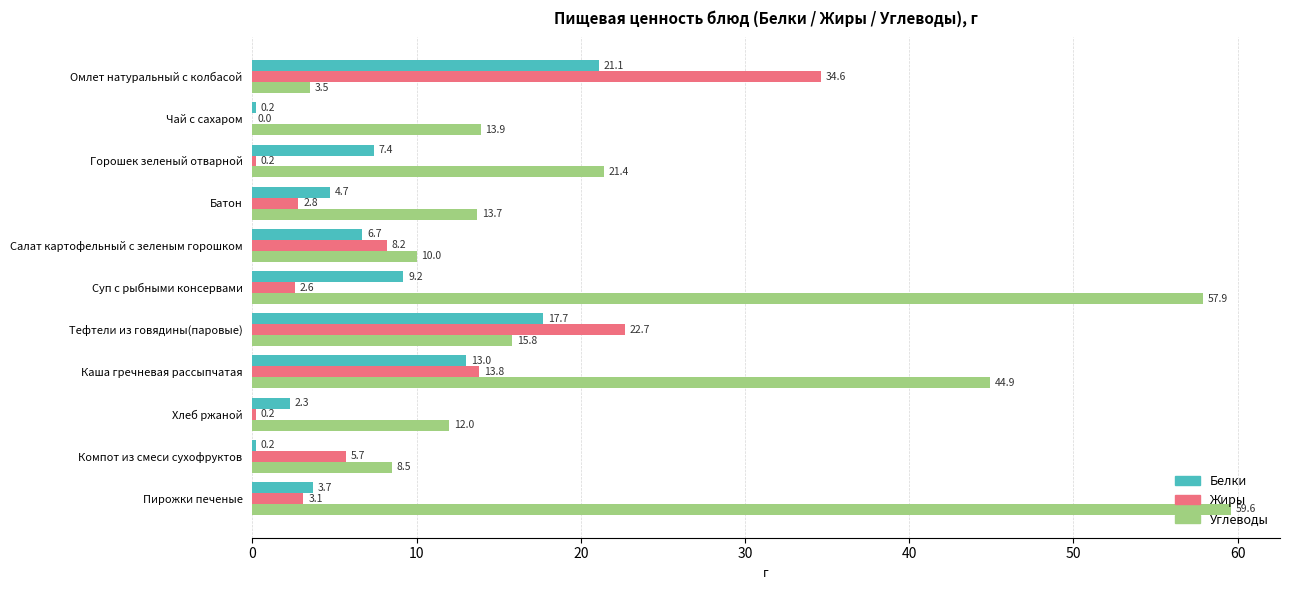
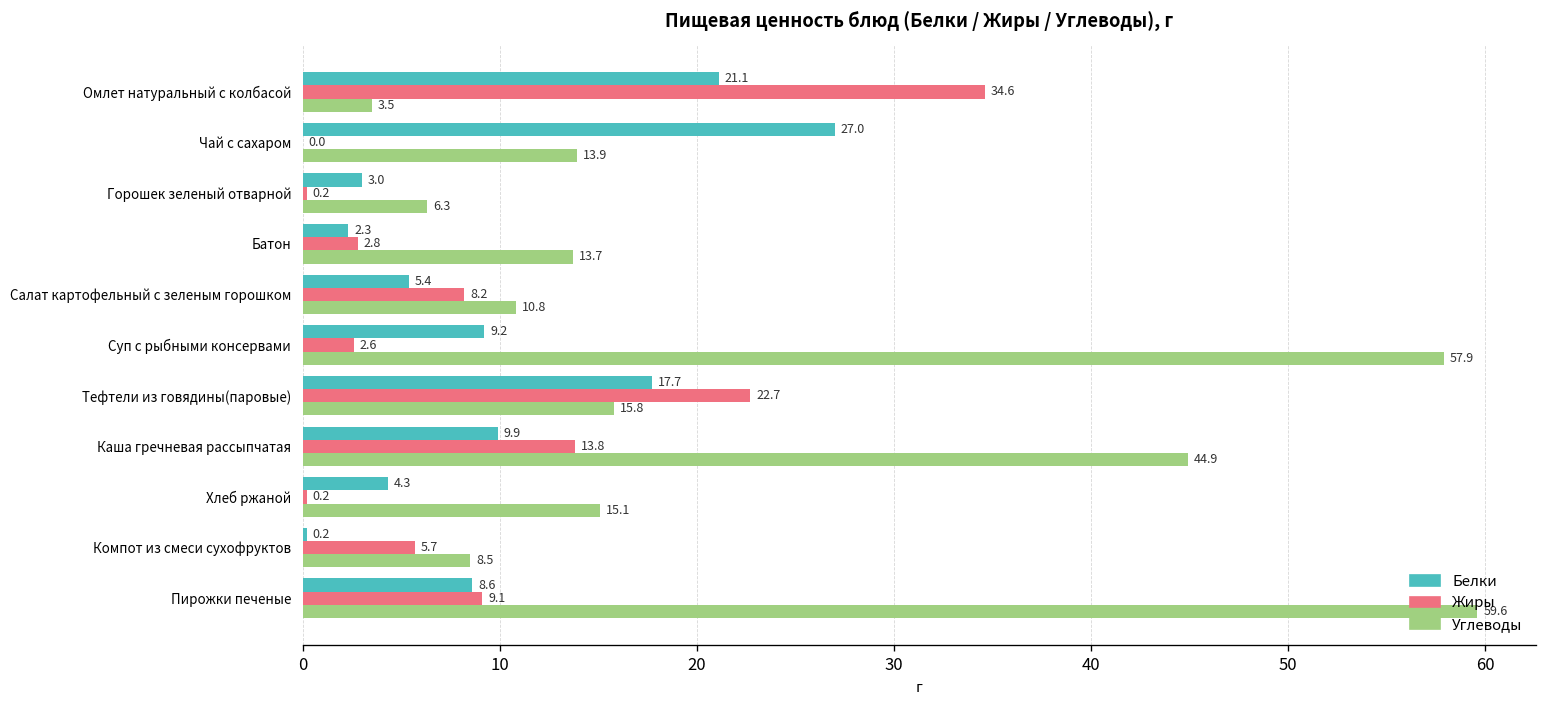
  {
    "Белки": {
      "Омлет натуральный с колбасой": 21.1,
-     "Чай с сахаром": 0.2,
-     "Горошек зеленый отварной": 7.4,
-     "Батон": 4.7,
-     "Салат картофельный с зеленым горошком": 6.7,
+     "Чай с сахаром": 27.0,
+     "Горошек зеленый отварной": 3.0,
+     "Батон": 2.3,
+     "Салат картофельный с зеленым горошком": 5.4,
      "Суп с рыбными консервами": 9.2,
      "Тефтели из говядины(паровые)": 17.7,
-     "Каша гречневая рассыпчатая": 13.0,
-     "Хлеб ржаной": 2.3,
+     "Каша гречневая рассыпчатая": 9.9,
+     "Хлеб ржаной": 4.3,
      "Компот из смеси сухофруктов": 0.2,
-     "Пирожки печеные": 3.7
+     "Пирожки печеные": 8.6
    },
    "Жиры": {
      "Омлет натуральный с колбасой": 34.6,
      "Чай с сахаром": 0.0,
      "Горошек зеленый отварной": 0.2,
      "Батон": 2.8,
      "Салат картофельный с зеленым горошком": 8.2,
      "Суп с рыбными консервами": 2.6,
      "Тефтели из говядины(паровые)": 22.7,
      "Каша гречневая рассыпчатая": 13.8,
      "Хлеб ржаной": 0.2,
      "Компот из смеси сухофруктов": 5.7,
-     "Пирожки печеные": 3.1
+     "Пирожки печеные": 9.1
    },
    "Углеводы": {
      "Омлет натуральный с колбасой": 3.5,
      "Чай с сахаром": 13.9,
-     "Горошек зеленый отварной": 21.4,
+     "Горошек зеленый отварной": 6.3,
      "Батон": 13.7,
-     "Салат картофельный с зеленым горошком": 10.0,
+     "Салат картофельный с зеленым горошком": 10.8,
      "Суп с рыбными консервами": 57.9,
      "Тефтели из говядины(паровые)": 15.8,
      "Каша гречневая рассыпчатая": 44.9,
-     "Хлеб ржаной": 12.0,
+     "Хлеб ржаной": 15.1,
      "Компот из смеси сухофруктов": 8.5,
      "Пирожки печеные": 59.6
    }
  }
